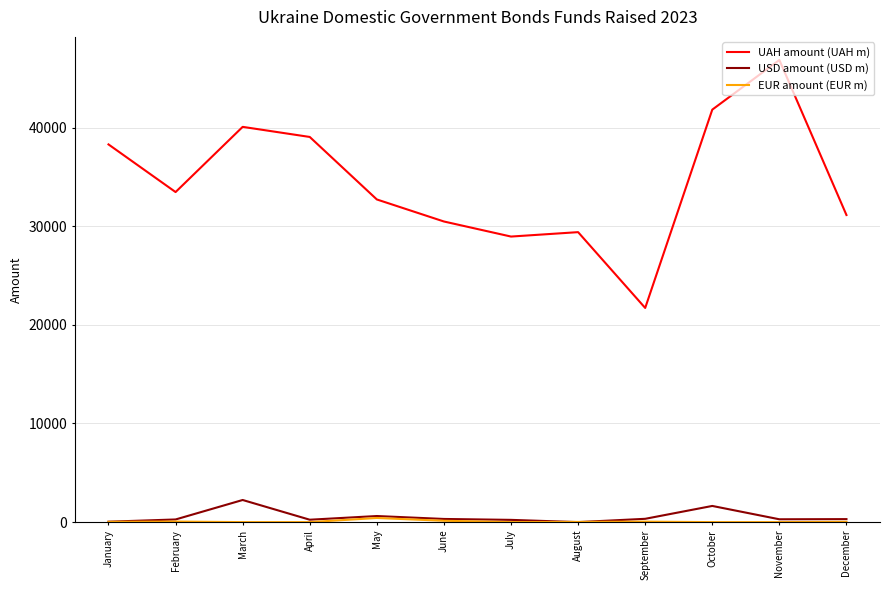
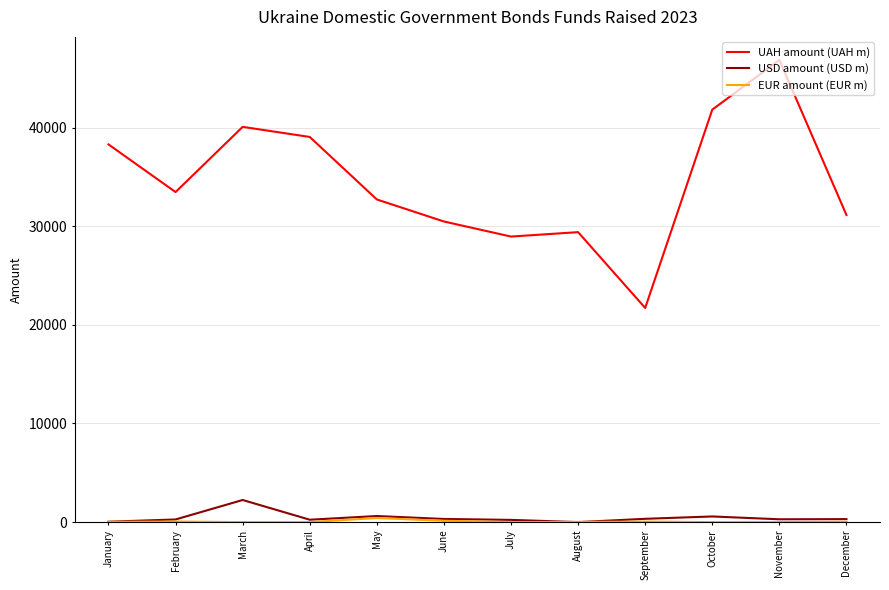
  {
    "UAH amount (UAH m)": {
      "January": 38000,
      "February": 33000,
      "March": 40000,
      "April": 39000,
      "May": 33000,
      "June": 30000,
      "July": 29000,
      "August": 29000,
      "September": 22000,
      "October": 42000,
      "December": 31000
    },
    "USD amount (USD m)": {
      "March": 2000,
      "September": 0,
-     "October": 2000,
+     "October": 1000,
      "November": 0,
      "December": 0
    },
    "EUR amount (EUR m)": {
      "March": 0,
      "September": 0,
      "October": 0,
      "November": 0,
      "December": 0
    }
  }
